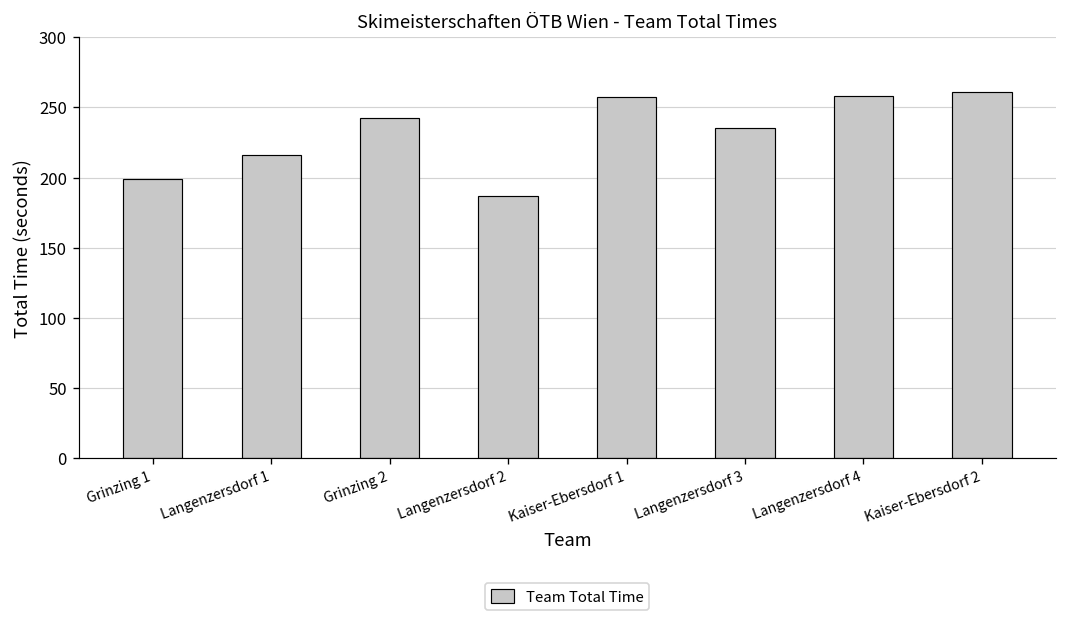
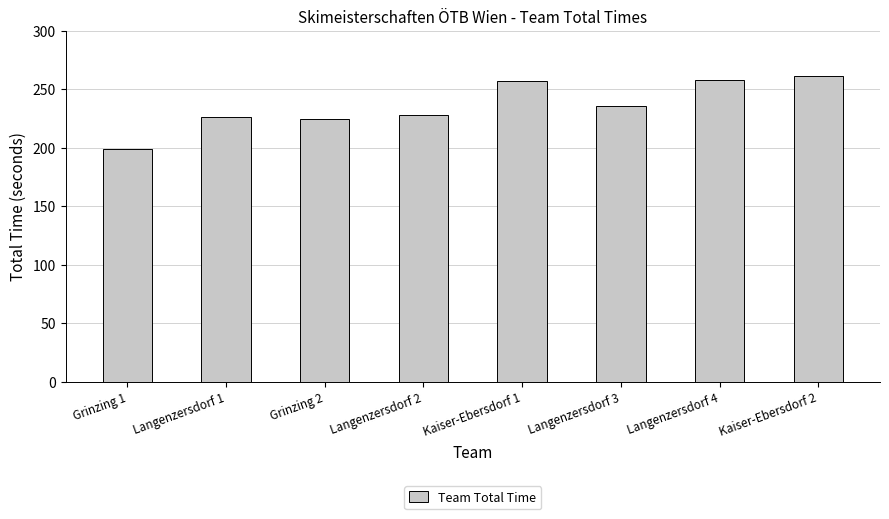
  {
    "Grinzing 1": 199,
-   "Langenzersdorf 1": 216,
-   "Grinzing 2": 243,
-   "Langenzersdorf 2": 187,
+   "Langenzersdorf 1": 226,
+   "Grinzing 2": 225,
+   "Langenzersdorf 2": 228,
    "Kaiser-Ebersdorf 1": 257,
    "Langenzersdorf 3": 235,
    "Langenzersdorf 4": 258,
    "Kaiser-Ebersdorf 2": 261
  }
